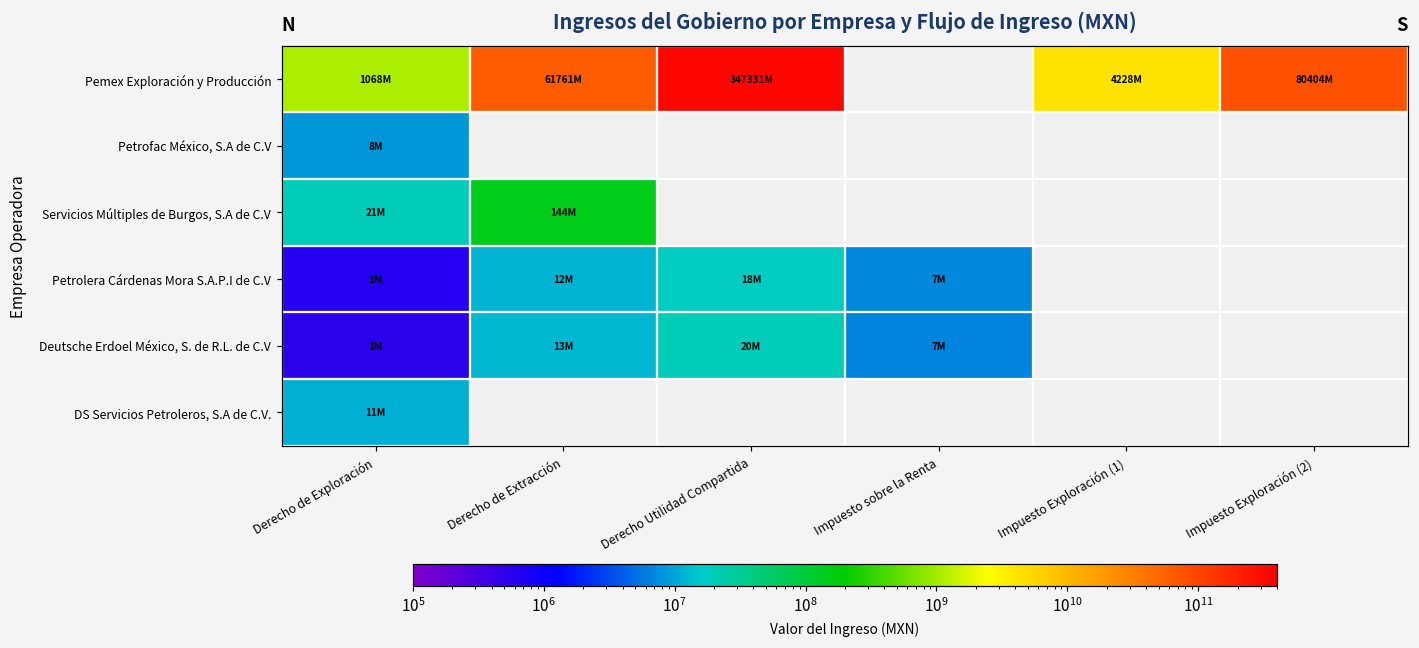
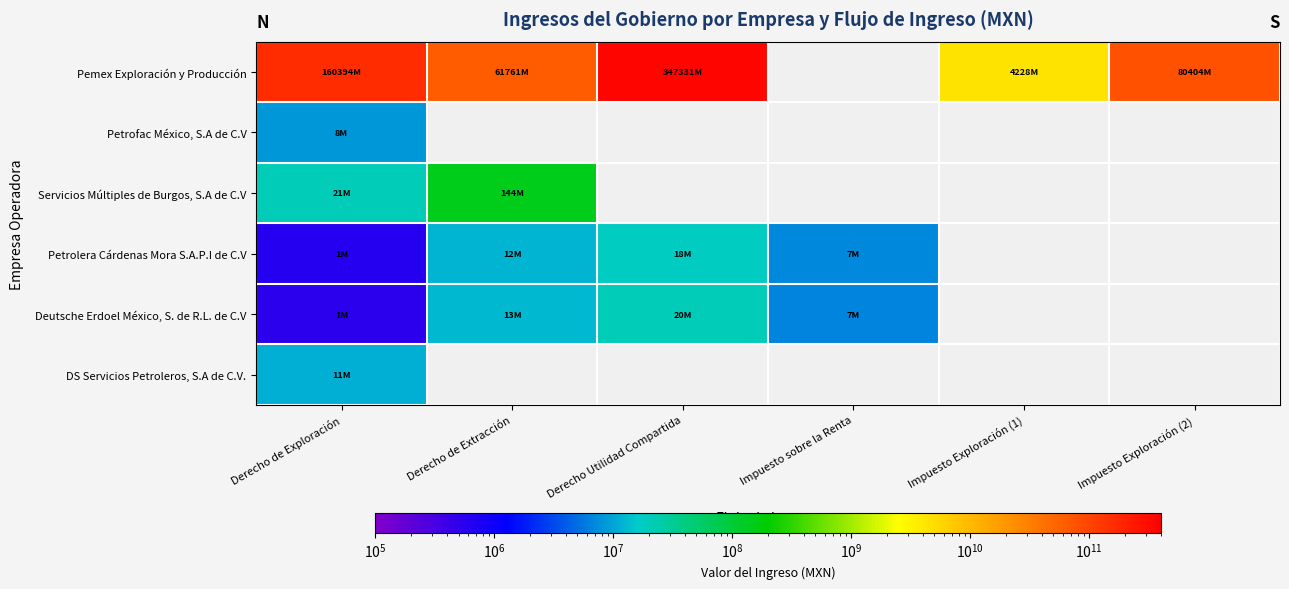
  {
    "Pemex Exploración y Producción": {
-     "Derecho de Exploración": "1068M",
+     "Derecho de Exploración": "160394M",
      "Derecho de Extracción": "61761M",
      "Derecho Utilidad Compartida": "347331M",
      "Impuesto Exploración (1)": "4228M",
      "Impuesto Exploración (2)": "80404M"
    },
    "Petrofac México, S.A de C.V": {
      "Derecho de Exploración": "8M"
    },
    "Servicios Múltiples de Burgos, S.A de C.V": {
      "Derecho de Exploración": "21M",
      "Derecho de Extracción": "144M"
    },
    "Petrolera Cárdenas Mora S.A.P.I de C.V": {
      "Derecho de Exploración": "1M",
      "Derecho de Extracción": "12M",
      "Derecho Utilidad Compartida": "18M",
      "Impuesto sobre la Renta": "7M"
    },
    "Deutsche Erdoel México, S. de R.L. de C.V": {
      "Derecho de Exploración": "1M",
      "Derecho de Extracción": "13M",
      "Derecho Utilidad Compartida": "20M",
      "Impuesto sobre la Renta": "7M"
    },
    "DS Servicios Petroleros, S.A de C.V.": {
      "Derecho de Exploración": "11M"
    }
  }
